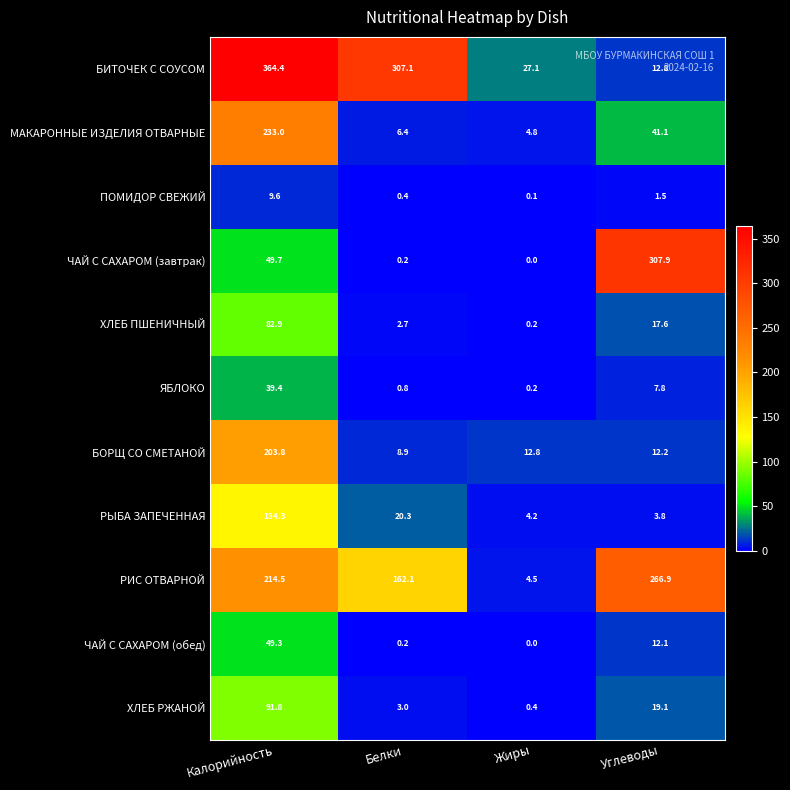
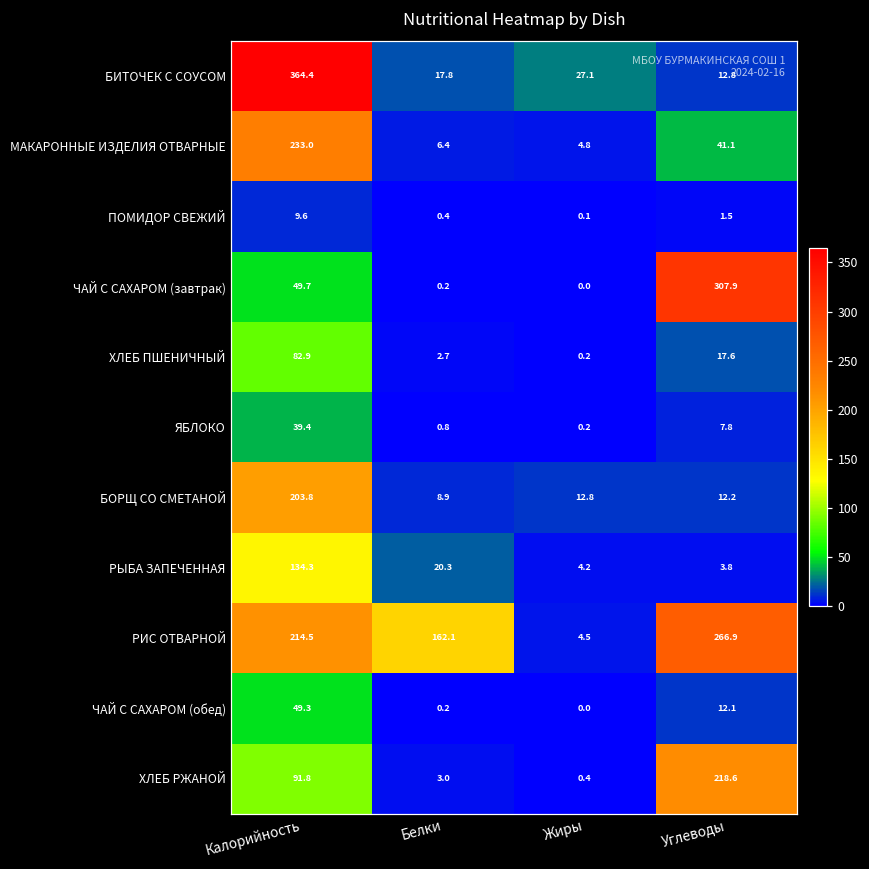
  {
    "БИТОЧЕК С СОУСОМ": {
      "Калорийность": 364.4,
-     "Белки": 307.1,
+     "Белки": 17.8,
      "Жиры": 27.1
    },
    "МАКАРОННЫЕ ИЗДЕЛИЯ ОТВАРНЫЕ": {
      "Калорийность": 233.0,
      "Белки": 6.4,
      "Жиры": 4.8,
      "Углеводы": 41.1
    },
    "ПОМИДОР СВЕЖИЙ": {
      "Калорийность": 9.6,
      "Белки": 0.4,
      "Жиры": 0.1,
      "Углеводы": 1.5
    },
    "ЧАЙ С САХАРОМ (завтрак)": {
      "Калорийность": 49.7,
      "Белки": 0.2,
      "Жиры": 0.0,
      "Углеводы": 307.9
    },
    "ХЛЕБ ПШЕНИЧНЫЙ": {
      "Калорийность": 82.9,
      "Белки": 2.7,
      "Жиры": 0.2,
      "Углеводы": 17.6
    },
    "ЯБЛОКО": {
      "Калорийность": 39.4,
      "Белки": 0.8,
      "Жиры": 0.2,
      "Углеводы": 7.8
    },
    "БОРЩ СО СМЕТАНОЙ": {
      "Калорийность": 203.8,
      "Белки": 8.9,
      "Жиры": 12.8,
      "Углеводы": 12.2
    },
    "РЫБА ЗАПЕЧЕННАЯ": {
      "Калорийность": 134.3,
      "Белки": 20.3,
      "Жиры": 4.2,
      "Углеводы": 3.8
    },
    "РИС ОТВАРНОЙ": {
      "Калорийность": 214.5,
      "Белки": 162.1,
      "Жиры": 4.5,
      "Углеводы": 266.9
    },
    "ЧАЙ С САХАРОМ (обед)": {
      "Калорийность": 49.3,
      "Белки": 0.2,
      "Жиры": 0.0,
      "Углеводы": 12.1
    },
    "ХЛЕБ РЖАНОЙ": {
      "Калорийность": 91.8,
      "Белки": 3.0,
      "Жиры": 0.4,
-     "Углеводы": 19.1
+     "Углеводы": 218.6
    }
  }
